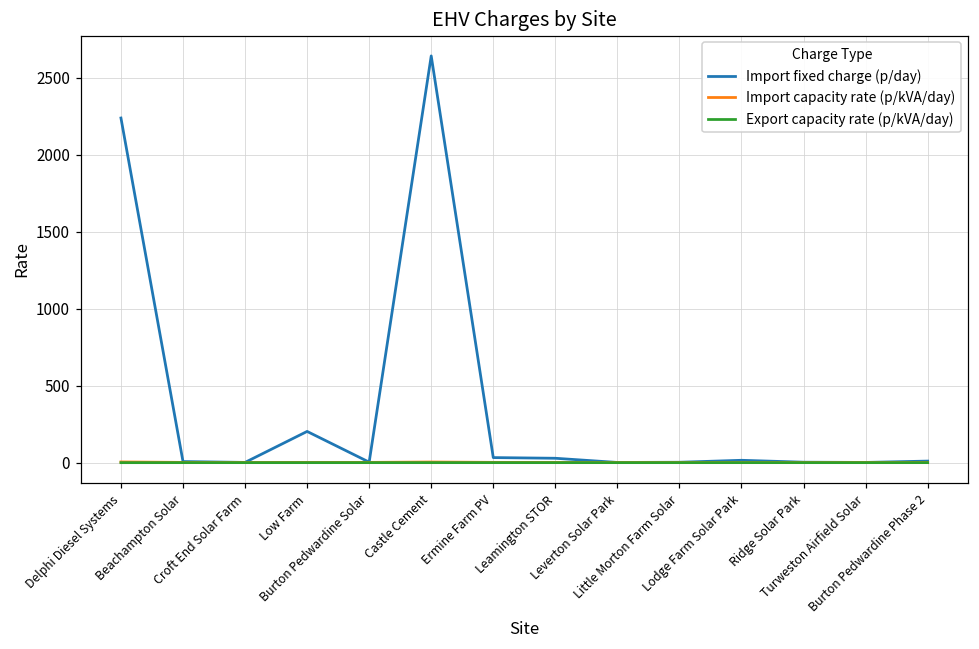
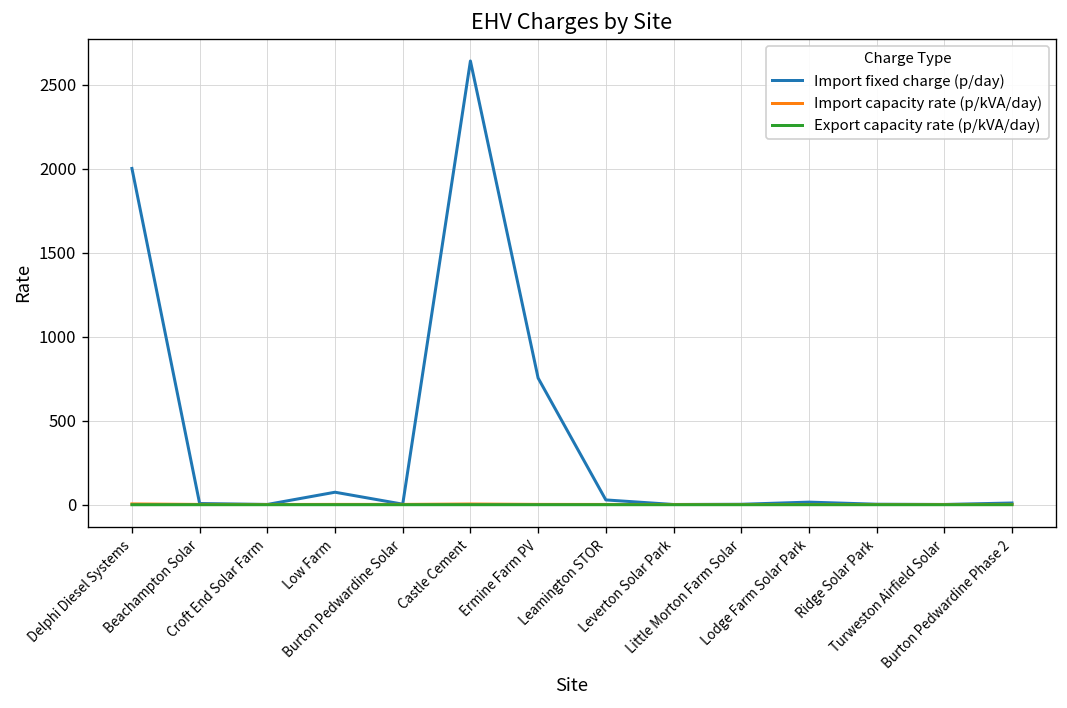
  {
    "Import fixed charge (p/day)": {
-     "Delphi Diesel Systems": 2240,
-     "Low Farm": 200,
+     "Delphi Diesel Systems": 2000,
+     "Low Farm": 70,
      "Castle Cement": 2640,
-     "Ermine Farm PV": 30,
+     "Ermine Farm PV": 750,
      "Leamington STOR": 30
    }
  }
